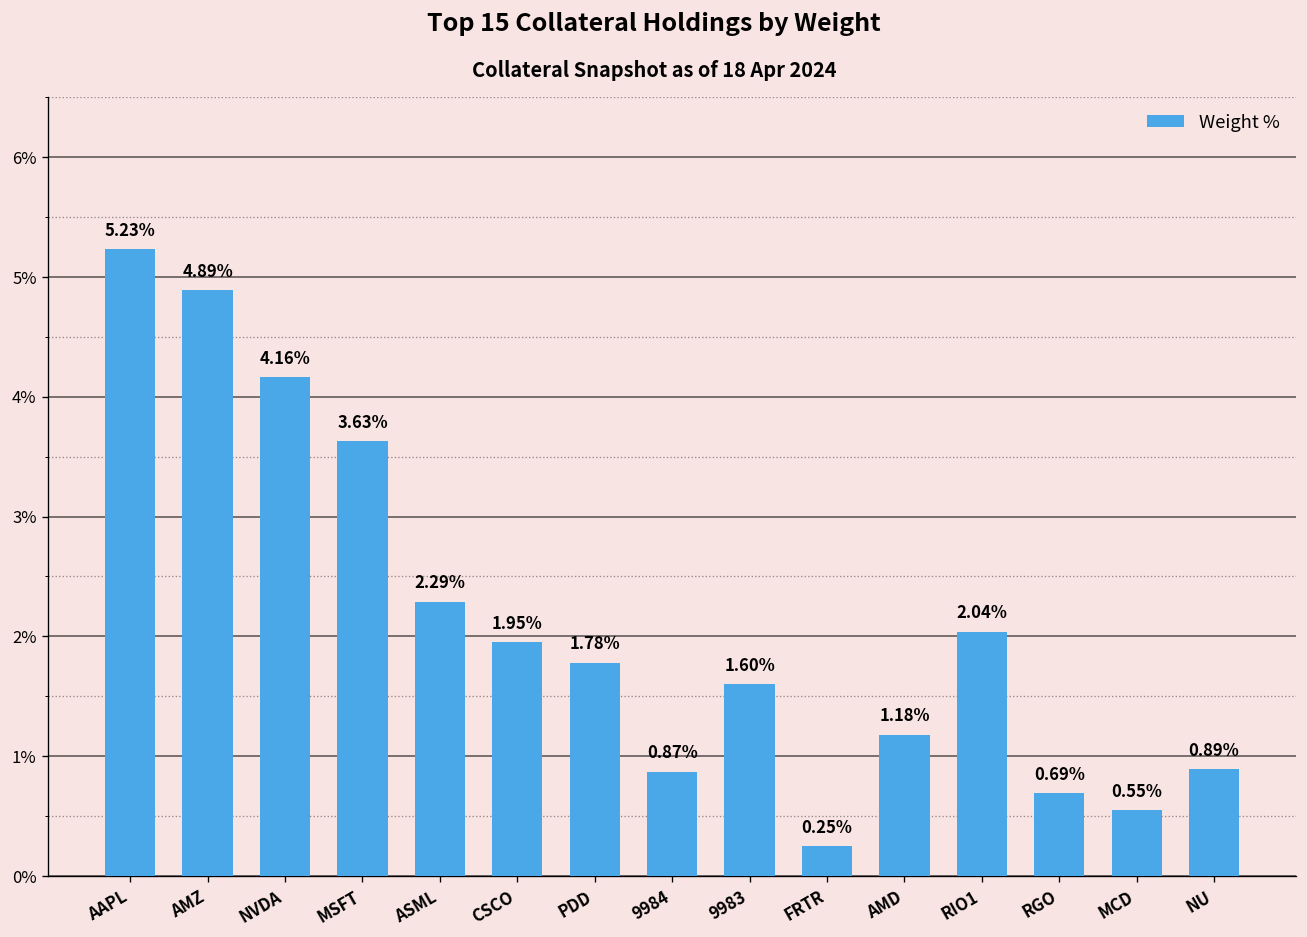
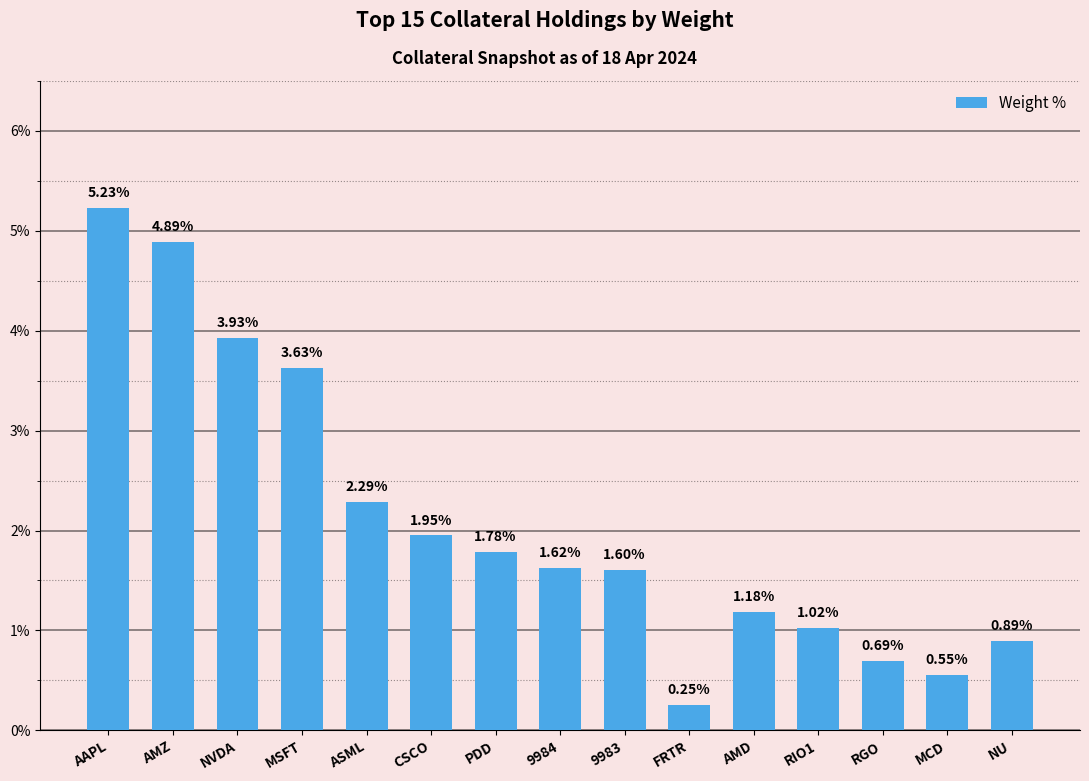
  {
    "AAPL": "5.23%",
    "AMZ": "4.89%",
-   "NVDA": "4.16%",
+   "NVDA": "3.93%",
    "MSFT": "3.63%",
    "ASML": "2.29%",
    "CSCO": "1.95%",
    "PDD": "1.78%",
-   "9984": "0.87%",
+   "9984": "1.62%",
    "9983": "1.60%",
    "FRTR": "0.25%",
    "AMD": "1.18%",
-   "RIO1": "2.04%",
+   "RIO1": "1.02%",
    "RGO": "0.69%",
    "MCD": "0.55%",
    "NU": "0.89%"
  }
